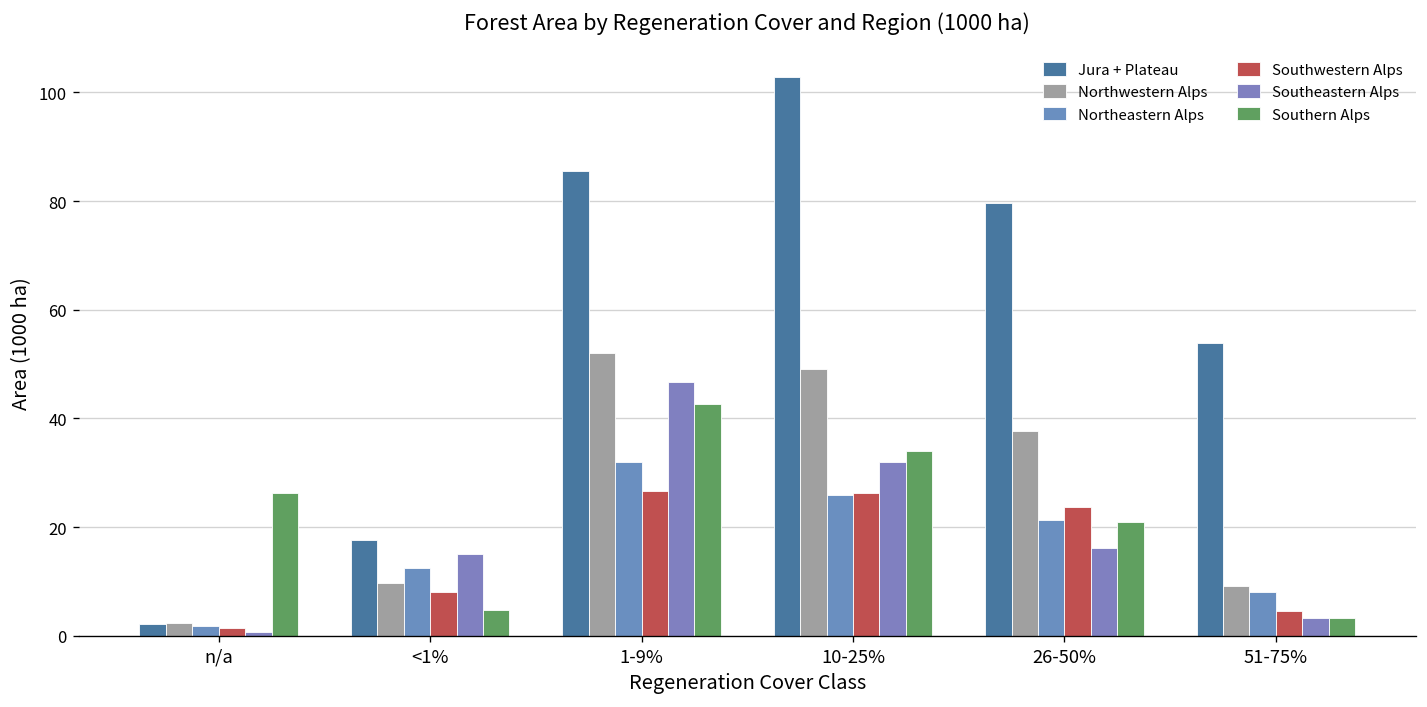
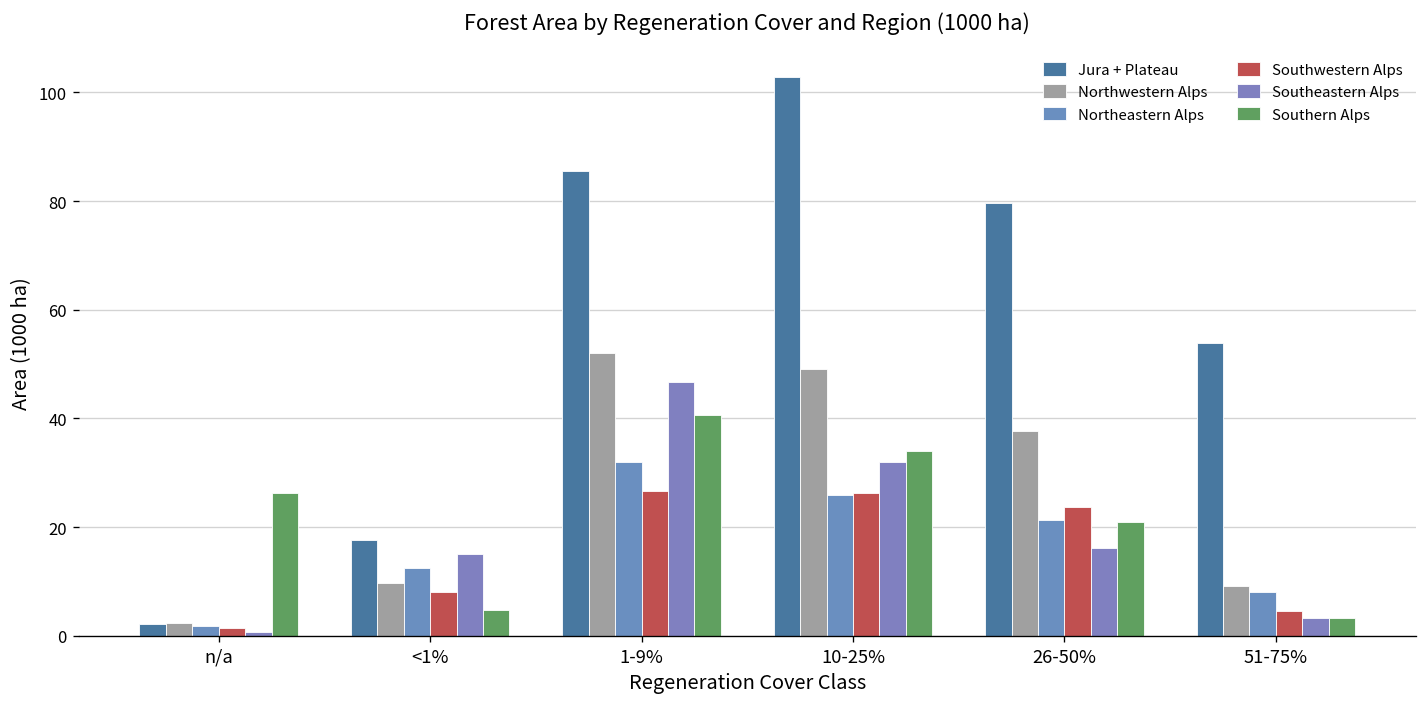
  {
    "Southwestern Alps": {
      "n/a": 1,
      "<1%": 8,
      "1-9%": 27,
      "10-25%": 26,
      "26-50%": 24,
      "51-75%": 5
    },
    "Southern Alps": {
      "n/a": 26,
      "<1%": 5,
-     "1-9%": 43,
+     "1-9%": 41,
      "10-25%": 34,
      "26-50%": 21,
      "51-75%": 3
    }
  }
